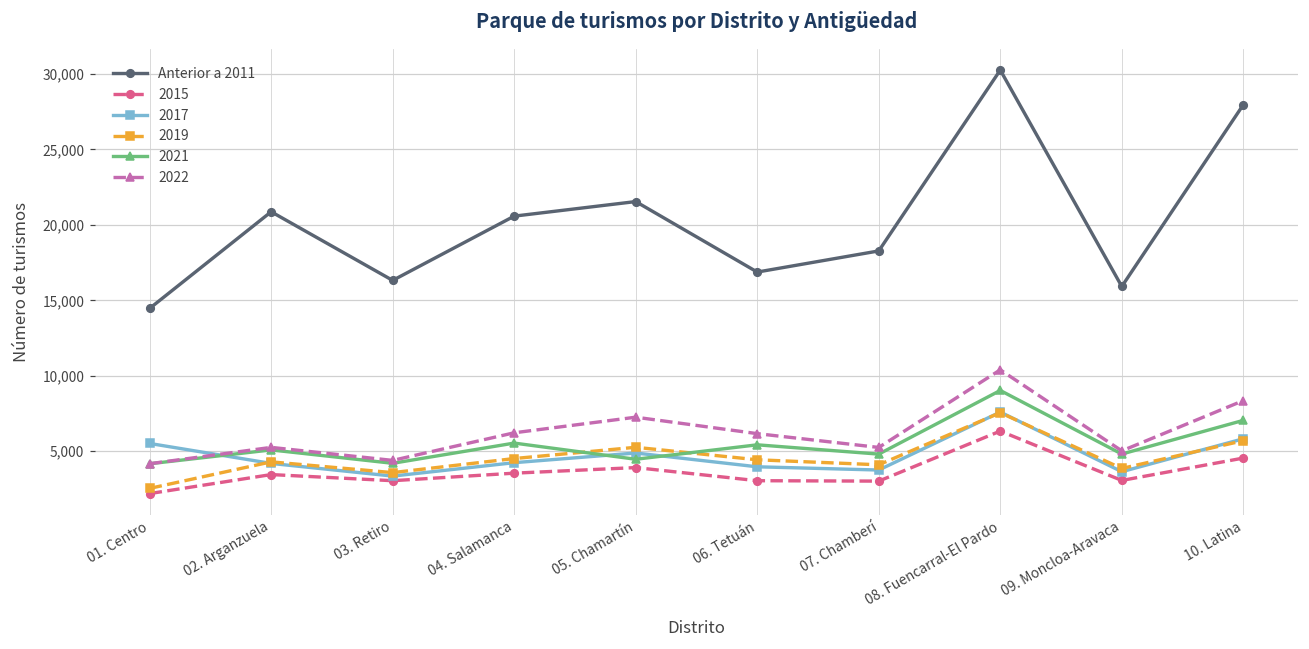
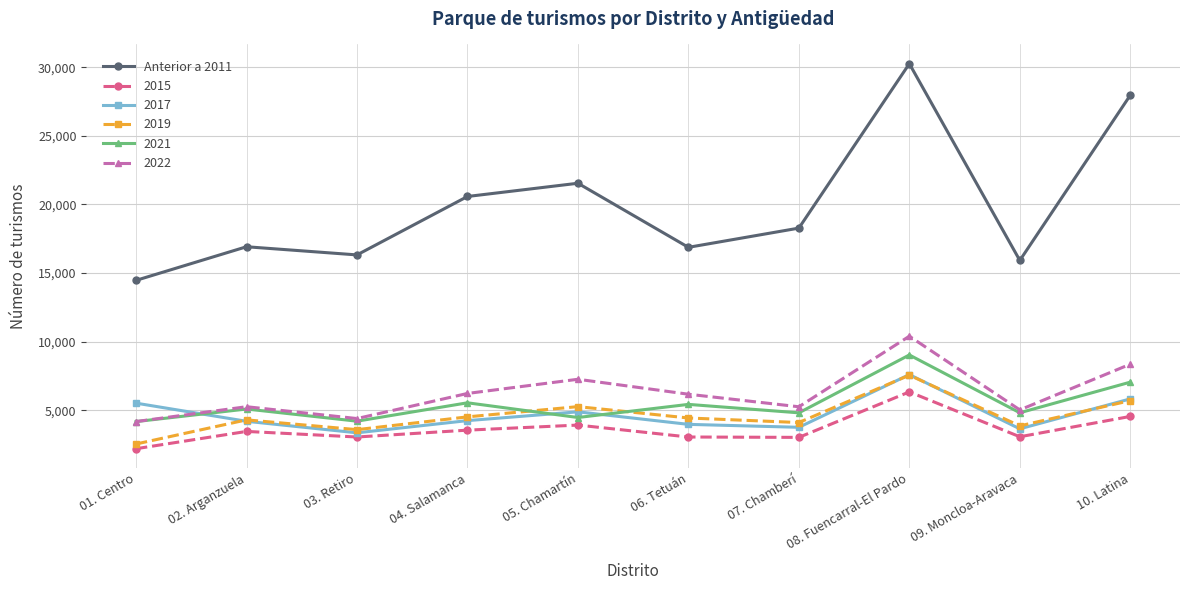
  {
    "Anterior a 2011": {
      "01. Centro": "14,500",
-     "02. Arganzuela": "20,900",
+     "02. Arganzuela": "16,900",
      "03. Retiro": "16,300",
      "04. Salamanca": "20,600",
      "05. Chamartín": "21,500",
      "06. Tetuán": "16,900",
      "07. Chamberí": "18,300",
      "08. Fuencarral-El Pardo": "30,300",
      "09. Moncloa-Aravaca": "15,900",
      "10. Latina": "28,000"
    },
    "2017": {
      "01. Centro": "5,500",
      "03. Retiro": "3,300",
      "04. Salamanca": "4,200",
      "05. Chamartín": "4,900",
      "06. Tetuán": "4,000",
      "07. Chamberí": "3,800",
      "09. Moncloa-Aravaca": "3,600"
    },
    "2019": {
      "01. Centro": "2,500",
      "03. Retiro": "3,600",
      "04. Salamanca": "4,500",
      "05. Chamartín": "5,300",
      "06. Tetuán": "4,400",
      "07. Chamberí": "4,100",
      "09. Moncloa-Aravaca": "3,900"
    },
    "2021": {
      "03. Retiro": "4,200",
      "04. Salamanca": "5,500",
      "05. Chamartín": "4,500",
      "06. Tetuán": "5,400",
      "07. Chamberí": "4,800",
      "08. Fuencarral-El Pardo": "9,000",
      "09. Moncloa-Aravaca": "4,800",
      "10. Latina": "7,000"
    }
  }
